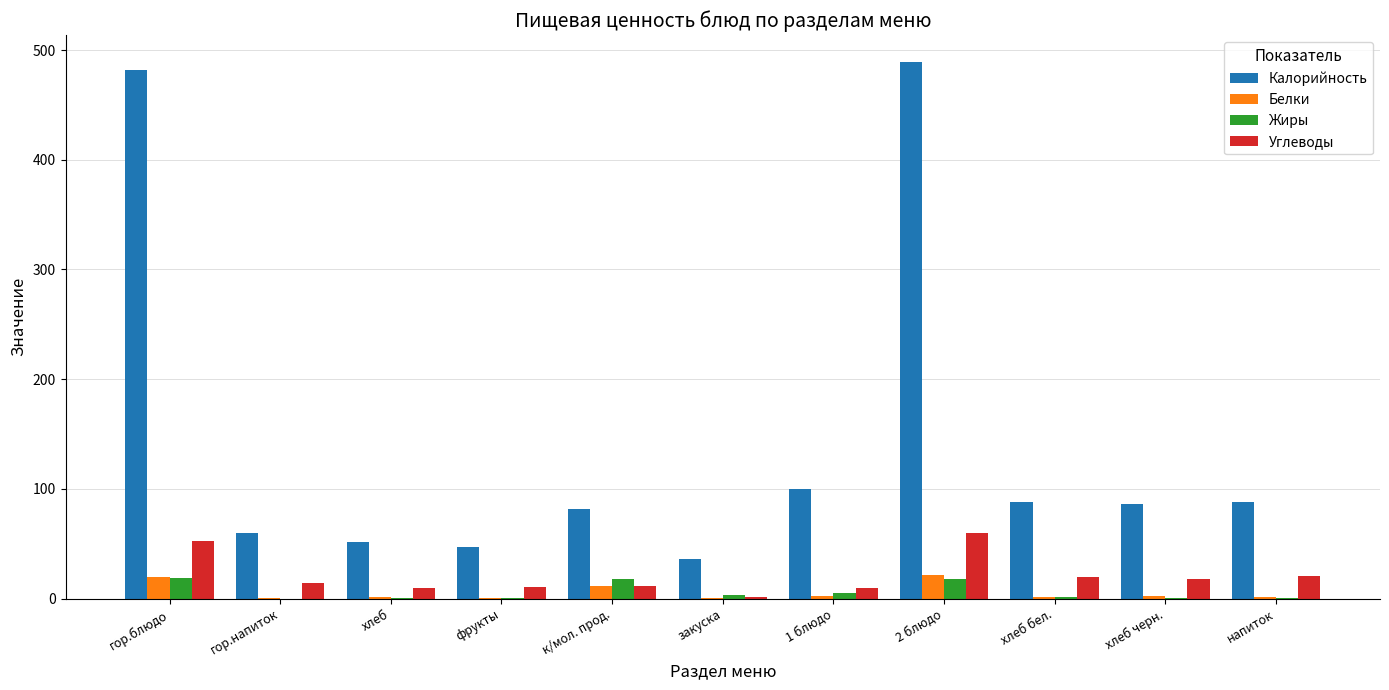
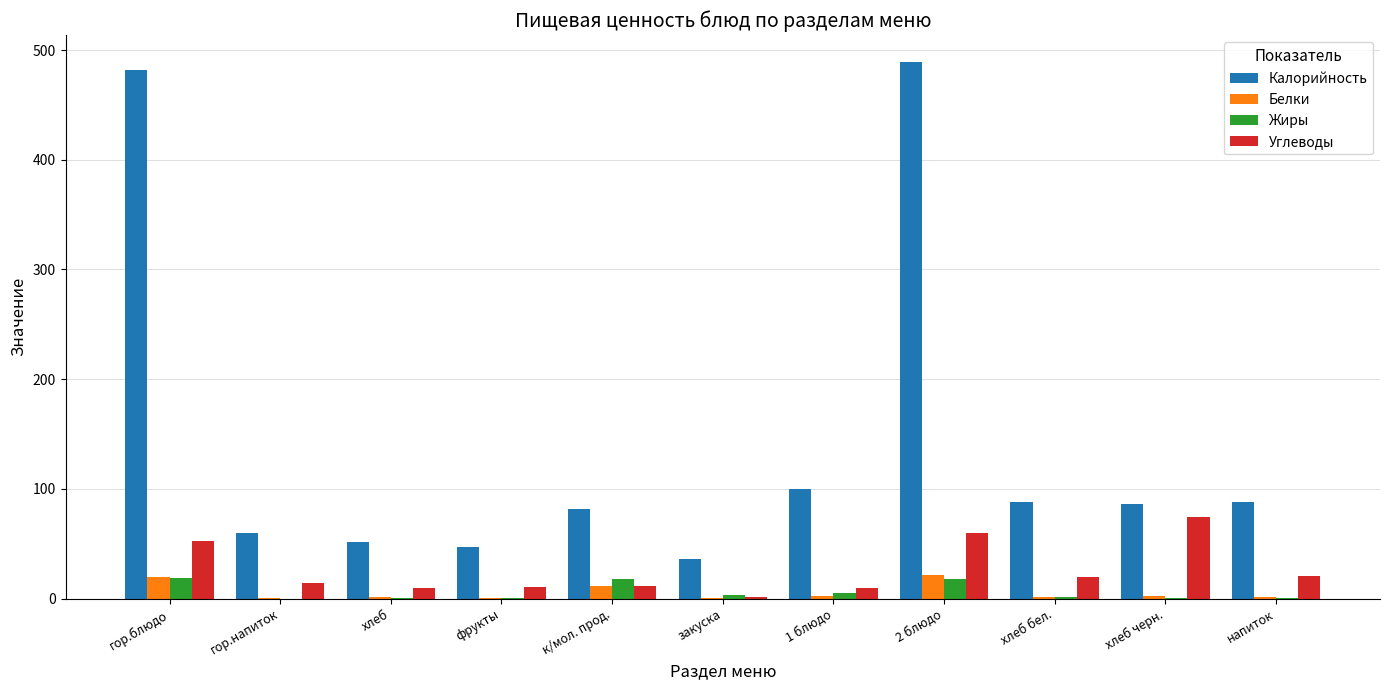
  {
    "Калорийность": {
      "гор.блюдо": 482,
      "гор.напиток": 59,
      "хлеб": 52,
      "фрукты": 47,
      "к/мол. прод.": 81,
      "закуска": 36,
      "1 блюдо": 100,
      "2 блюдо": 489,
      "хлеб бел.": 88,
      "хлеб черн.": 86,
      "напиток": 88
    },
    "Белки": {
      "гор.блюдо": 19,
      "к/мол. прод.": 11,
      "1 блюдо": 3,
      "2 блюдо": 21,
      "хлеб черн.": 3
    },
    "Жиры": {
      "гор.блюдо": 18,
      "к/мол. прод.": 18,
      "закуска": 3,
      "1 блюдо": 5,
      "2 блюдо": 18
    },
    "Углеводы": {
      "гор.блюдо": 52,
      "гор.напиток": 14,
      "хлеб": 10,
      "фрукты": 10,
      "к/мол. прод.": 12,
      "1 блюдо": 9,
      "2 блюдо": 60,
      "хлеб бел.": 20,
-     "хлеб черн.": 18,
+     "хлеб черн.": 75,
      "напиток": 21
    }
  }
